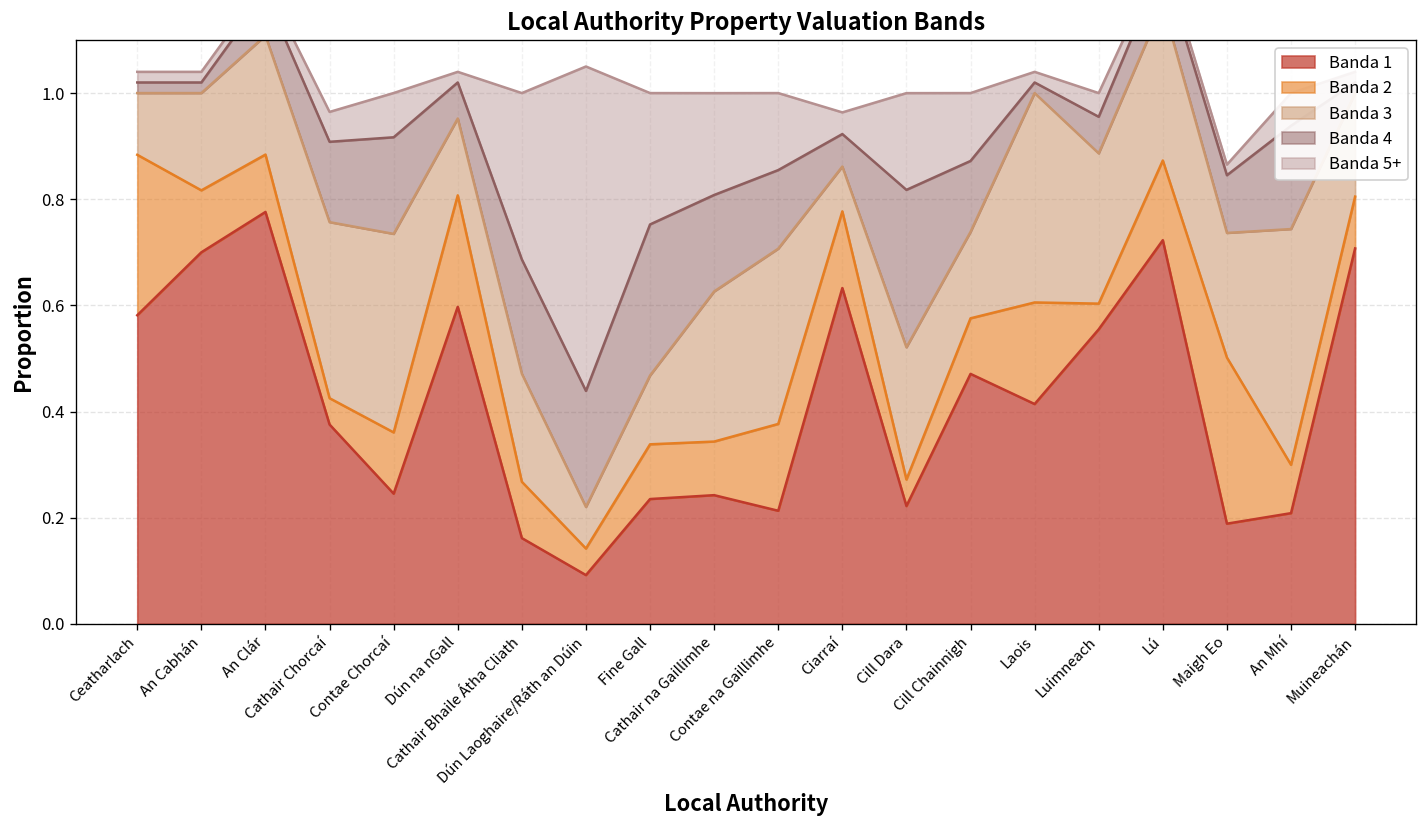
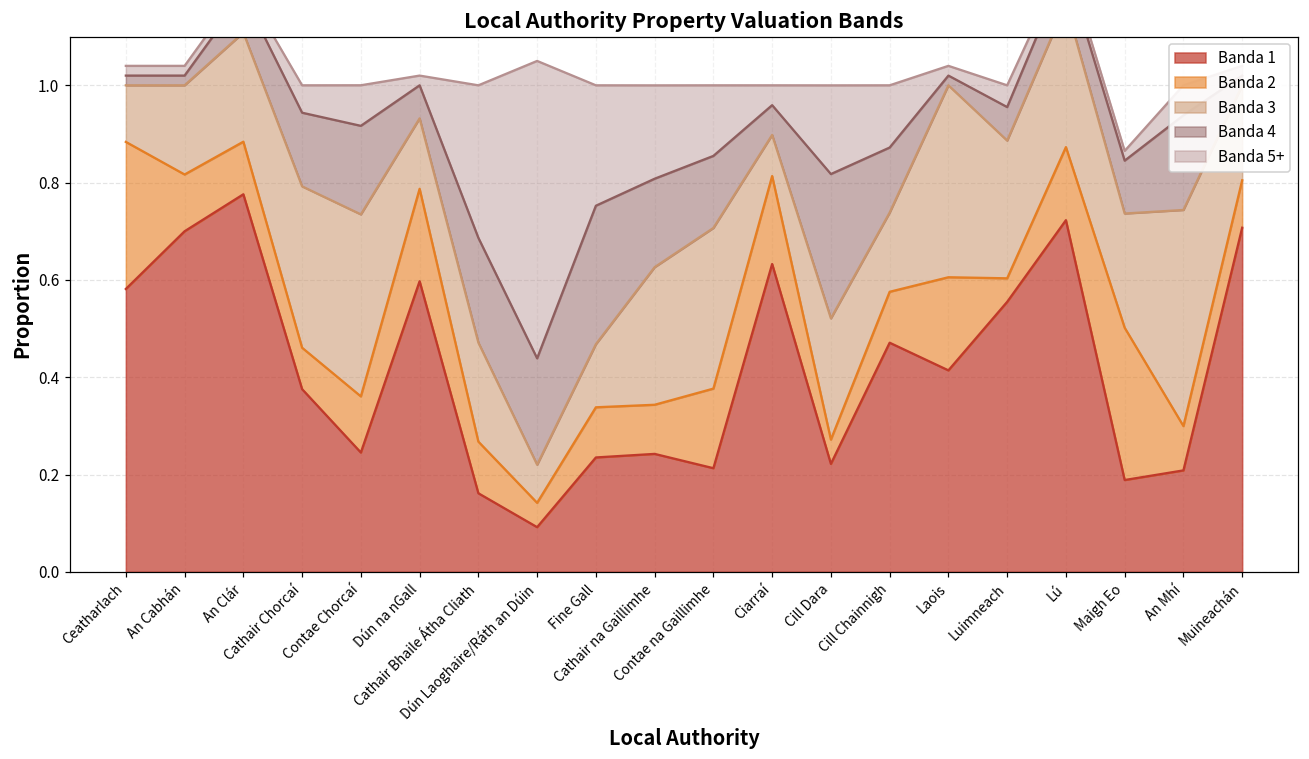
  {
    "Banda 1": {
      "Ceatharlach": 0.58,
      "An Cabhán": 0.70,
      "An Clár": 0.78,
      "Cathair Chorcaí": 0.38,
      "Contae Chorcaí": 0.25,
      "Dún na nGall": 0.60,
      "Cathair Bhaile Átha Cliath": 0.16,
      "Dún Laoghaire/Ráth an Dúin": 0.09,
      "Fine Gall": 0.24,
      "Cathair na Gaillimhe": 0.24,
      "Contae na Gaillimhe": 0.21,
      "Ciarraí": 0.63,
      "Cill Dara": 0.22,
      "Cill Chainnigh": 0.47,
      "Laois": 0.41,
      "Luimneach": 0.55,
      "Lú": 0.72,
      "Maigh Eo": 0.19,
      "An Mhí": 0.21,
      "Muineachán": 0.71
    },
    "Banda 2": {
      "Ceatharlach": 0.30,
      "An Cabhán": 0.12,
      "An Clár": 0.11,
-     "Cathair Chorcaí": 0.05,
+     "Cathair Chorcaí": 0.09,
      "Contae Chorcaí": 0.12,
-     "Dún na nGall": 0.21,
+     "Dún na nGall": 0.19,
      "Cathair Bhaile Átha Cliath": 0.11,
      "Dún Laoghaire/Ráth an Dúin": 0.05,
      "Fine Gall": 0.10,
      "Cathair na Gaillimhe": 0.10,
      "Contae na Gaillimhe": 0.16,
-     "Ciarraí": 0.14,
+     "Ciarraí": 0.18,
      "Cill Dara": 0.05,
      "Cill Chainnigh": 0.10,
      "Laois": 0.19,
      "Luimneach": 0.05,
      "Lú": 0.15,
      "Maigh Eo": 0.31,
      "An Mhí": 0.09,
      "Muineachán": 0.10
    }
  }
